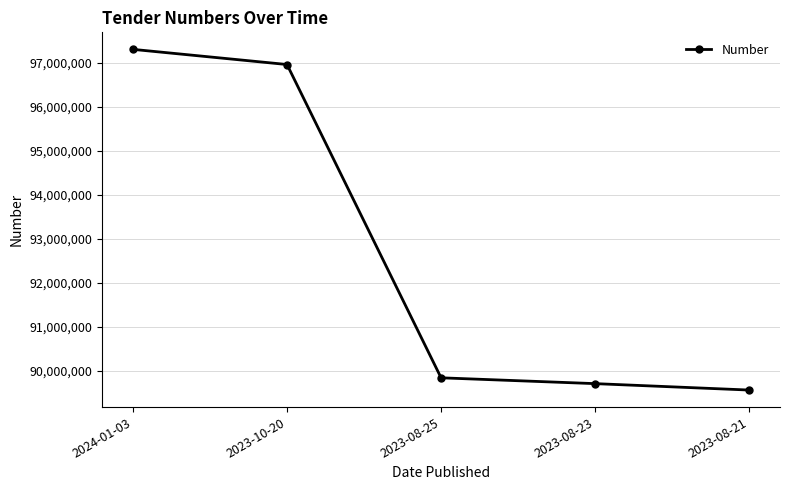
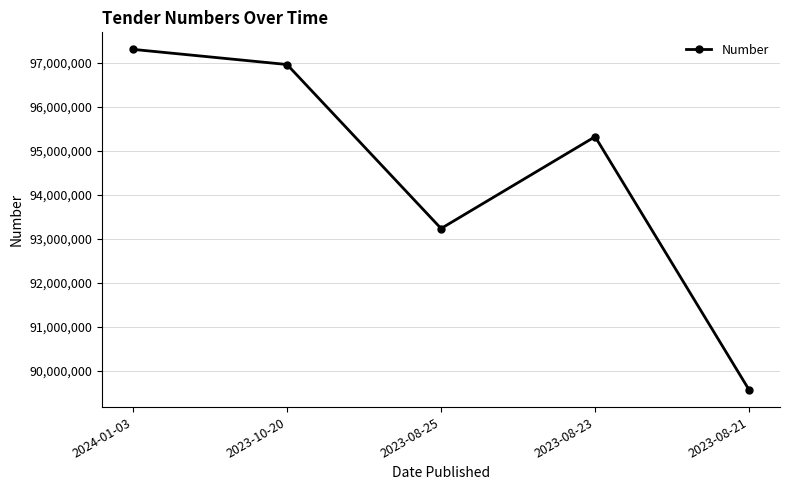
  {
    "2024-01-03": "97,300,000",
    "2023-10-20": "97,000,000",
-   "2023-08-25": "89,800,000",
-   "2023-08-23": "89,700,000",
+   "2023-08-25": "93,200,000",
+   "2023-08-23": "95,300,000",
    "2023-08-21": "89,600,000"
  }
